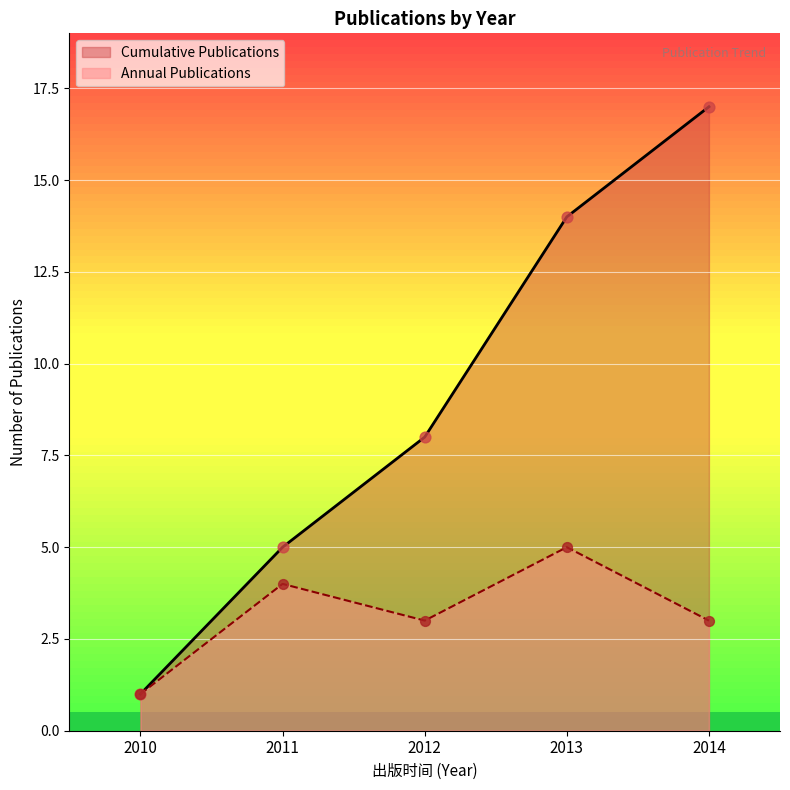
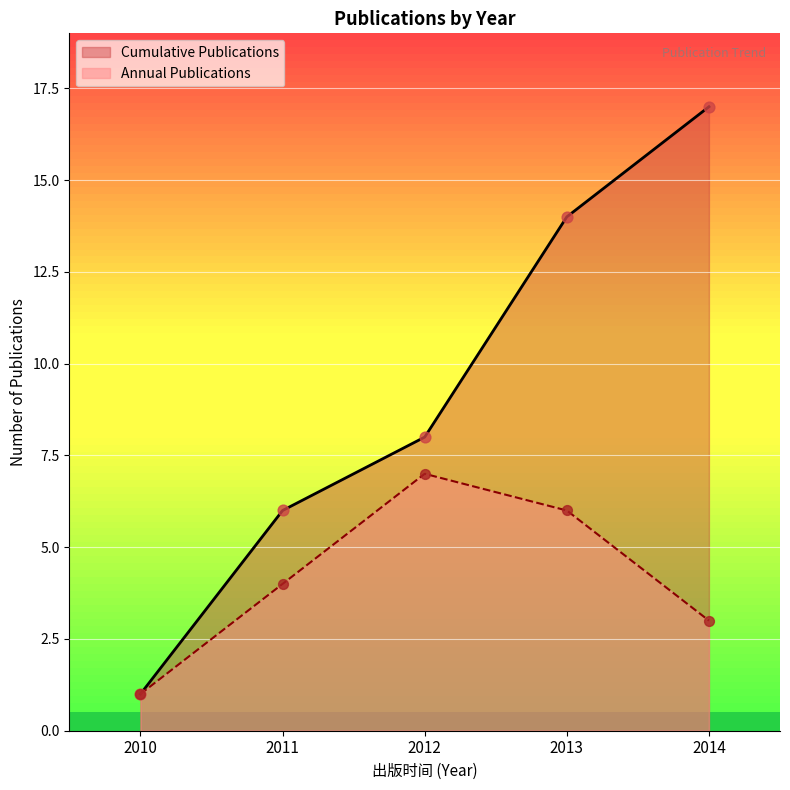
  {
    "Cumulative Publications": {
-     "2011": 5,
+     "2011": 6,
      "2012": 8,
      "2013": 14,
      "2014": 17
    },
    "Annual Publications": {
      "2011": 4,
-     "2012": 3,
-     "2013": 5,
+     "2012": 7,
+     "2013": 6,
      "2014": 3
    }
  }
